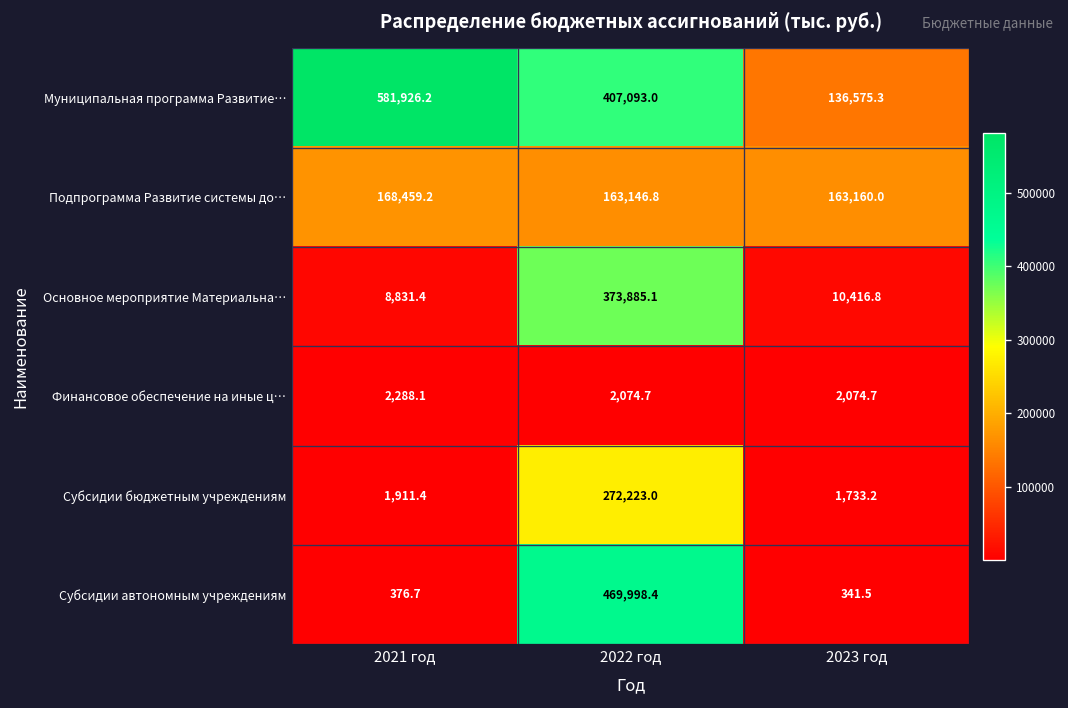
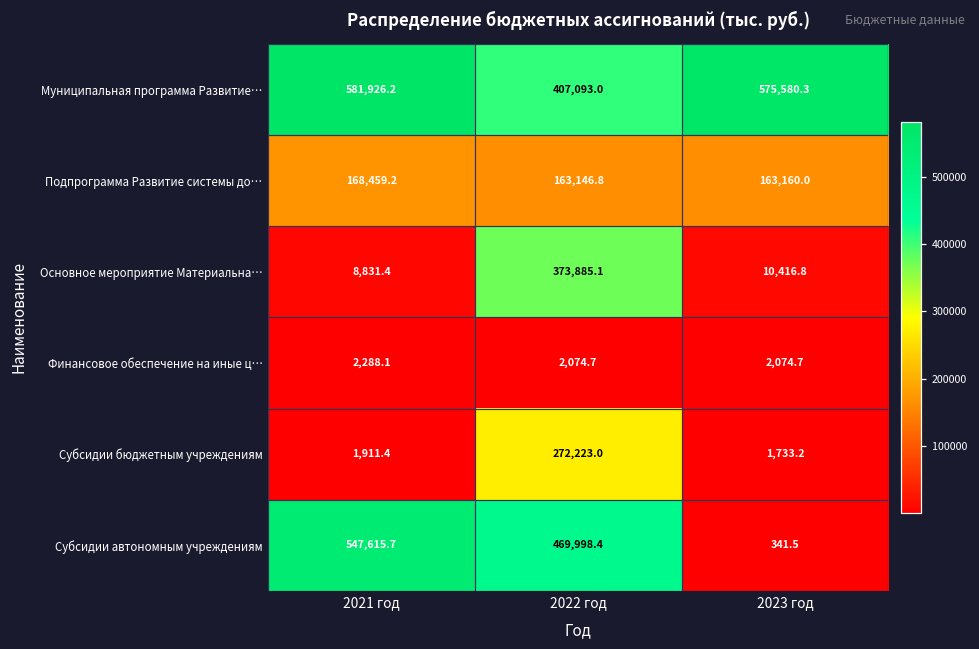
  {
    "Муниципальная программа Развитие…": {
      "2021 год": "581,926.2",
      "2022 год": "407,093.0",
-     "2023 год": "136,575.3"
+     "2023 год": "575,580.3"
    },
    "Подпрограмма Развитие системы до…": {
      "2021 год": "168,459.2",
      "2022 год": "163,146.8",
      "2023 год": "163,160.0"
    },
    "Основное мероприятие Материальна…": {
      "2021 год": "8,831.4",
      "2022 год": "373,885.1",
      "2023 год": "10,416.8"
    },
    "Финансовое обеспечение на иные ц…": {
      "2021 год": "2,288.1",
      "2022 год": "2,074.7",
      "2023 год": "2,074.7"
    },
    "Субсидии бюджетным учреждениям": {
      "2021 год": "1,911.4",
      "2022 год": "272,223.0",
      "2023 год": "1,733.2"
    },
    "Субсидии автономным учреждениям": {
-     "2021 год": "376.7",
+     "2021 год": "547,615.7",
      "2022 год": "469,998.4",
      "2023 год": "341.5"
    }
  }
